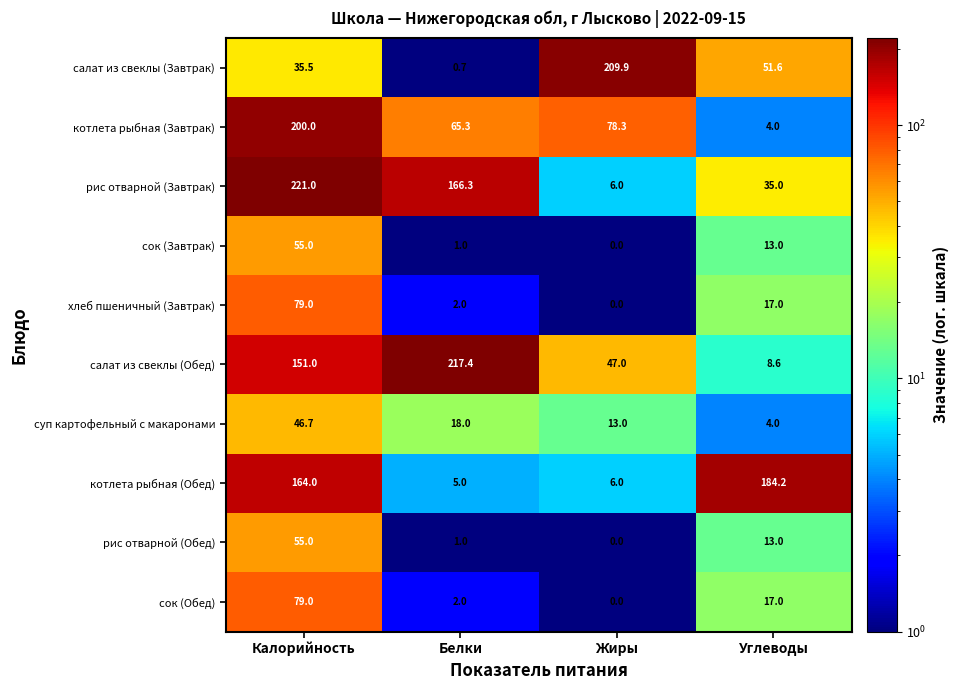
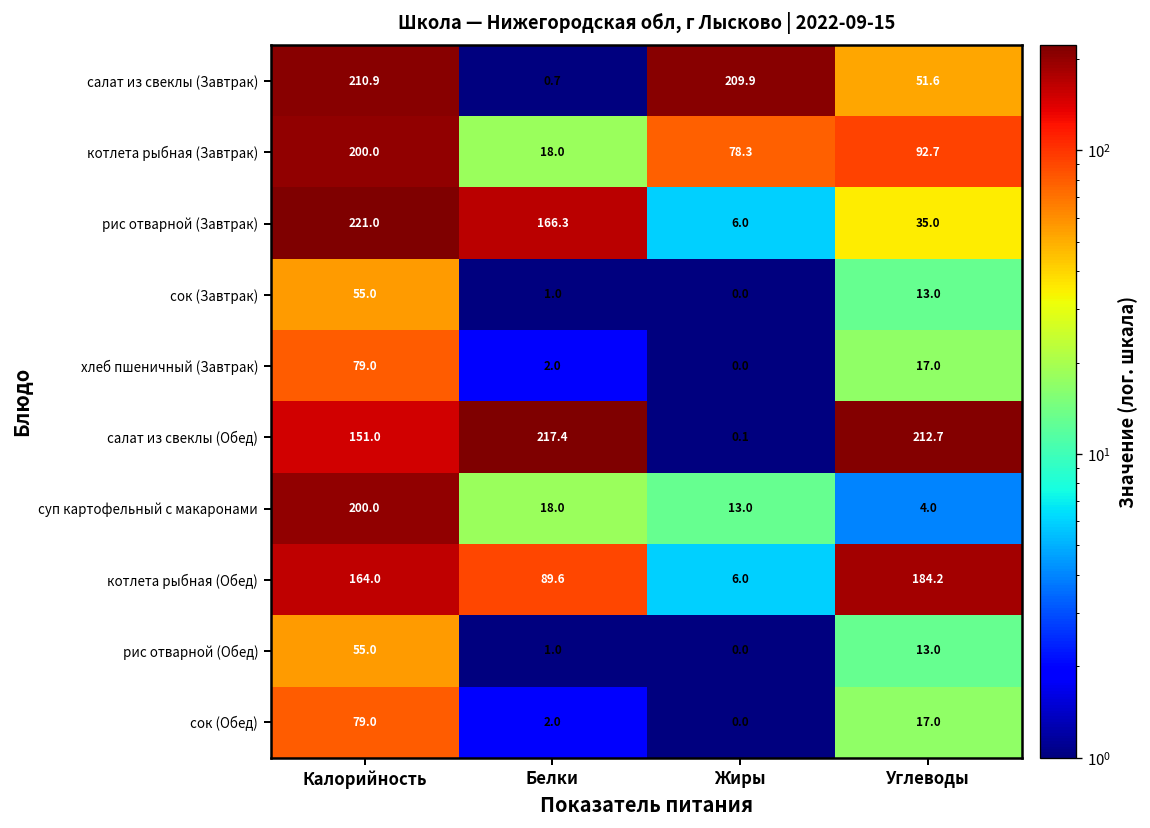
  {
    "салат из свеклы (Завтрак)": {
-     "Калорийность": 35.5,
+     "Калорийность": 210.9,
      "Белки": 0.7,
      "Жиры": 209.9,
      "Углеводы": 51.6
    },
    "котлета рыбная (Завтрак)": {
      "Калорийность": 200.0,
-     "Белки": 65.3,
+     "Белки": 18.0,
      "Жиры": 78.3,
-     "Углеводы": 4.0
+     "Углеводы": 92.7
    },
    "рис отварной (Завтрак)": {
      "Калорийность": 221.0,
      "Белки": 166.3,
      "Жиры": 6.0,
      "Углеводы": 35.0
    },
    "сок (Завтрак)": {
      "Калорийность": 55.0,
      "Белки": 1.0,
      "Жиры": 0.0,
      "Углеводы": 13.0
    },
    "хлеб пшеничный (Завтрак)": {
      "Калорийность": 79.0,
      "Белки": 2.0,
      "Жиры": 0.0,
      "Углеводы": 17.0
    },
    "салат из свеклы (Обед)": {
      "Калорийность": 151.0,
      "Белки": 217.4,
-     "Жиры": 47.0,
-     "Углеводы": 8.6
+     "Жиры": 0.1,
+     "Углеводы": 212.7
    },
    "суп картофельный с макаронами": {
-     "Калорийность": 46.7,
+     "Калорийность": 200.0,
      "Белки": 18.0,
      "Жиры": 13.0,
      "Углеводы": 4.0
    },
    "котлета рыбная (Обед)": {
      "Калорийность": 164.0,
-     "Белки": 5.0,
+     "Белки": 89.6,
      "Жиры": 6.0,
      "Углеводы": 184.2
    },
    "рис отварной (Обед)": {
      "Калорийность": 55.0,
      "Белки": 1.0,
      "Жиры": 0.0,
      "Углеводы": 13.0
    },
    "сок (Обед)": {
      "Калорийность": 79.0,
      "Белки": 2.0,
      "Жиры": 0.0,
      "Углеводы": 17.0
    }
  }
